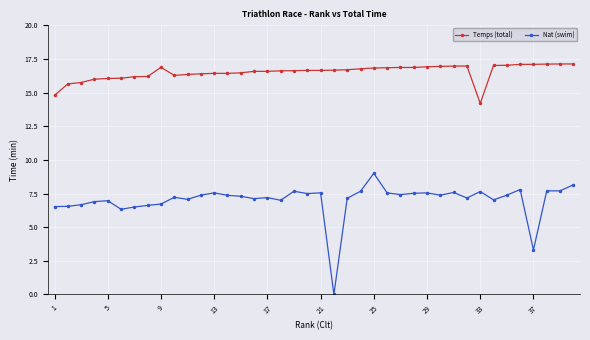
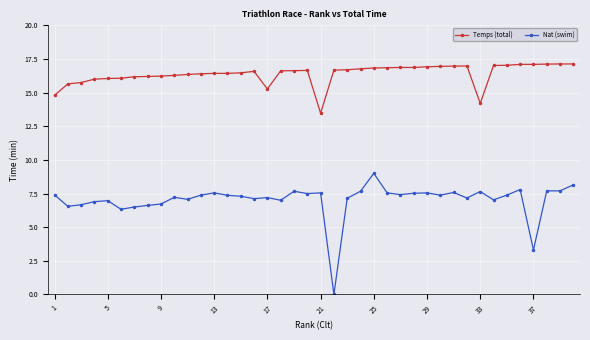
  {
    "Temps (total)": {
      "1": 14.8,
      "5": 16.1,
-     "9": 16.9,
+     "9": 16.2,
      "13": 16.4,
-     "17": 16.6,
-     "21": 16.7,
+     "17": 15.3,
+     "21": 13.5,
      "25": 16.8,
      "29": 16.9,
      "33": 14.2,
      "37": 17.1
    },
    "Nat (swim)": {
-     "1": 6.5,
+     "1": 7.4,
      "5": 7.0,
      "9": 6.7,
      "13": 7.6,
      "17": 7.2,
      "21": 7.6,
      "25": 9.0,
      "29": 7.6,
      "33": 7.7,
      "37": 3.3
    }
  }
